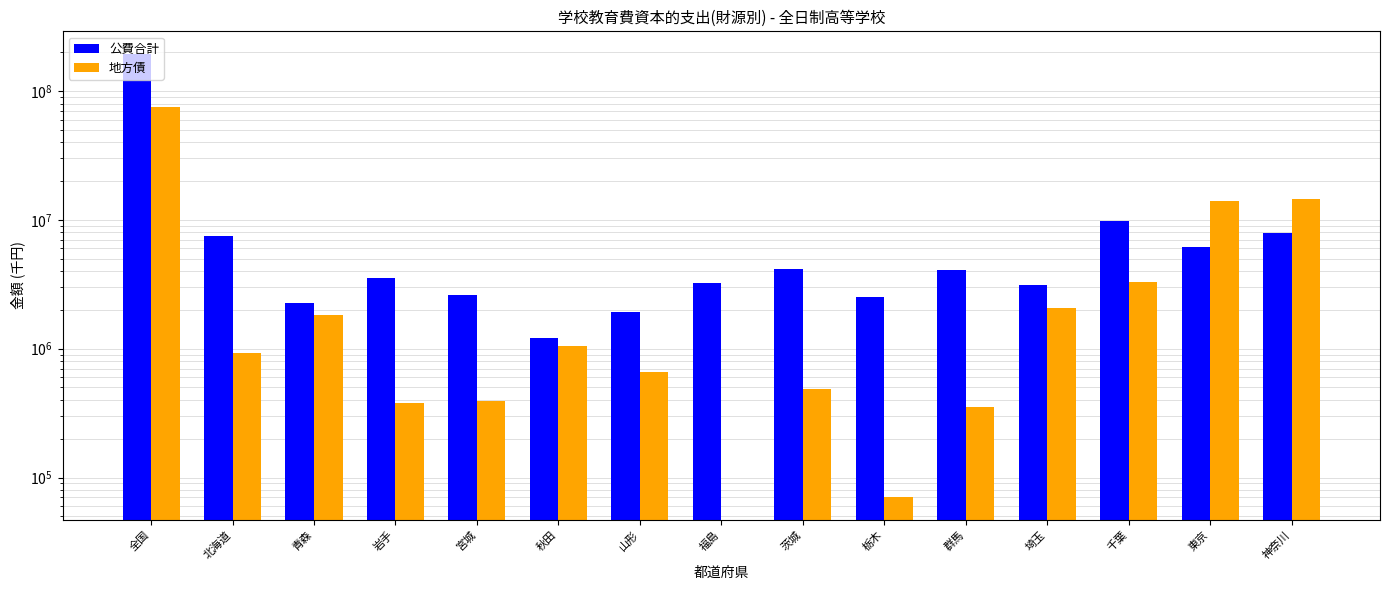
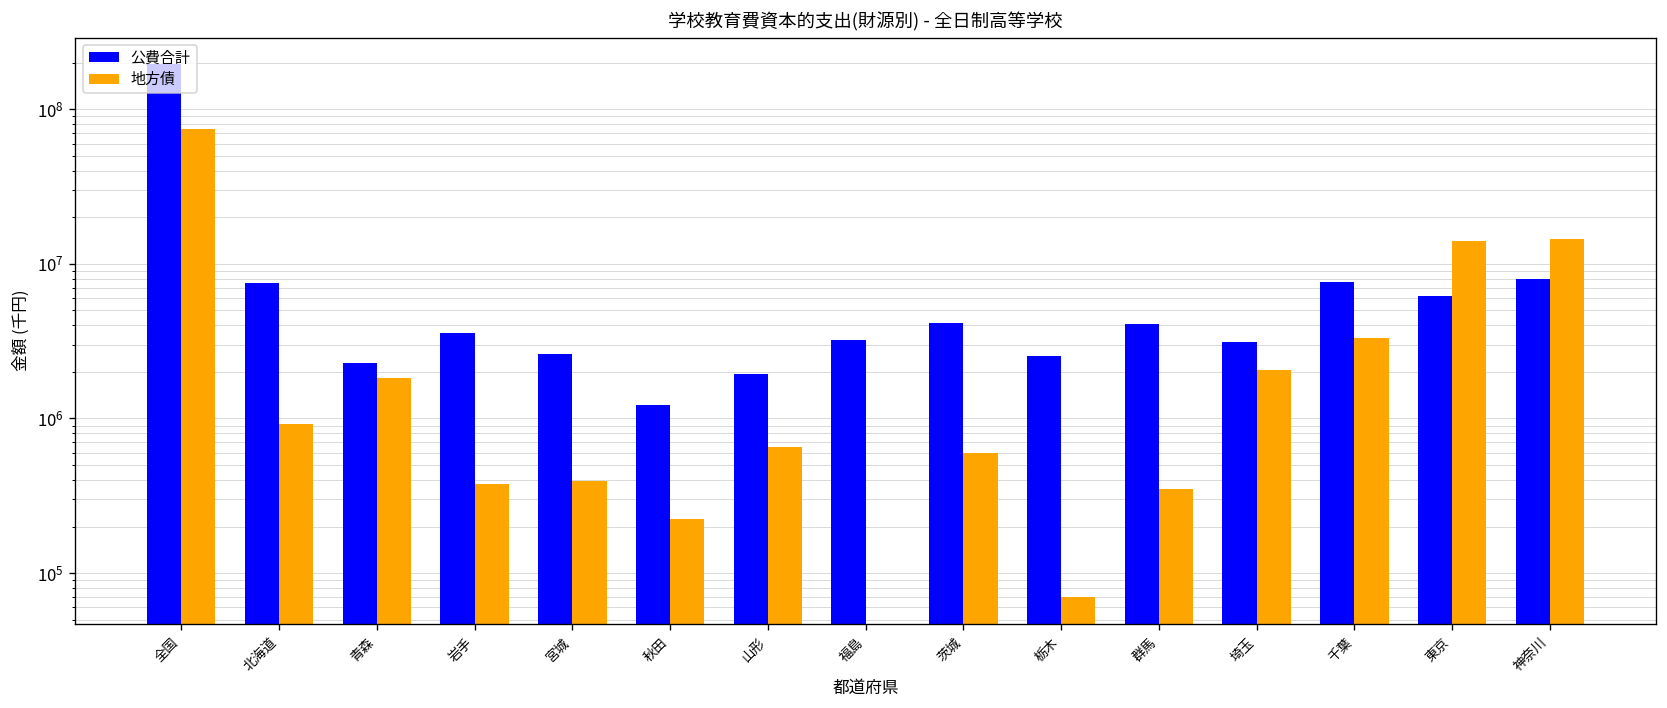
  {
    "公費合計": {
      "北海道": 8000000,
      "青森": 2300000,
      "岩手": 3600000,
      "宮城": 2600000,
      "秋田": 1200000,
      "山形": 1900000,
      "福島": 3200000,
      "茨城": 4100000,
      "栃木": 2500000,
      "群馬": 4100000,
      "埼玉": 3100000,
-     "千葉": 10000000,
+     "千葉": 8000000,
      "東京": 6000000,
      "神奈川": 8000000
    },
    "地方債": {
      "全国": 70000000,
      "北海道": 900000,
      "青森": 1800000,
      "岩手": 380000,
      "宮城": 390000,
-     "秋田": 1100000,
+     "秋田": 220000,
      "山形": 700000,
-     "茨城": 490000,
+     "茨城": 600000,
      "栃木": 70000,
      "群馬": 350000,
      "埼玉": 2100000,
      "千葉": 3300000,
      "東京": 14000000,
      "神奈川": 14000000
    }
  }
